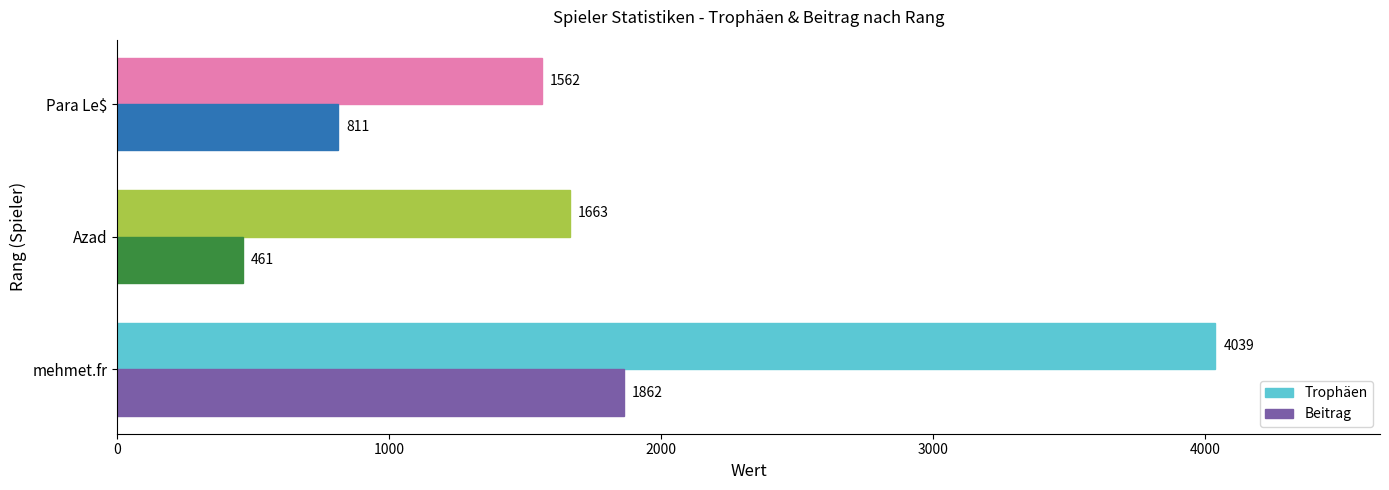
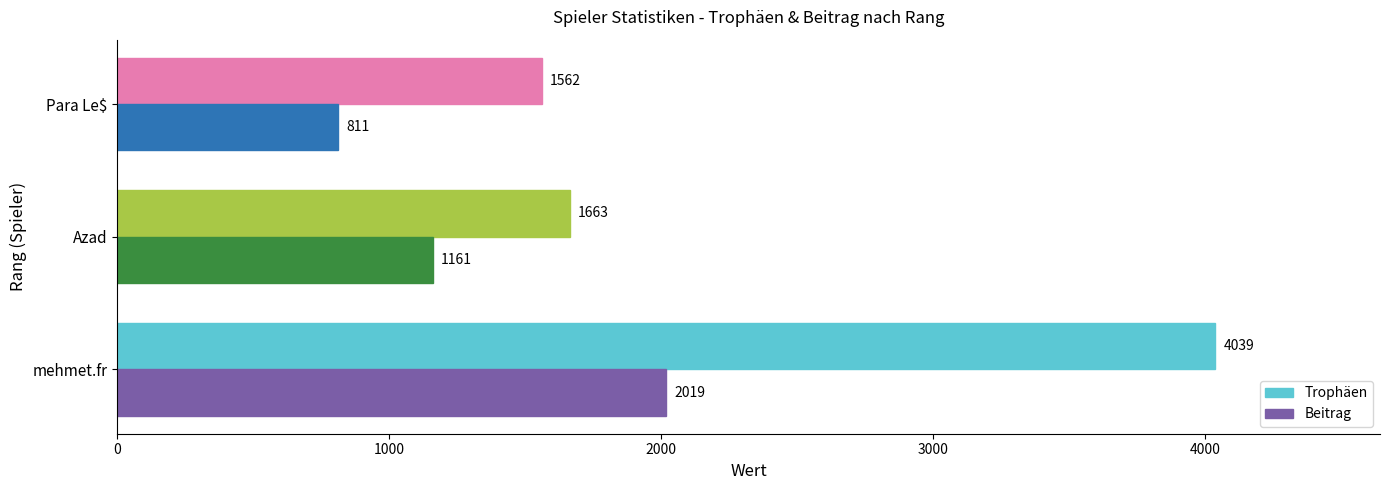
  {
    "Trophäen": {
      "Para Le$": 1562,
      "Azad": 1663,
      "mehmet.fr": 4039
    },
    "Beitrag": {
      "Para Le$": 811,
-     "Azad": 461,
-     "mehmet.fr": 1862
+     "Azad": 1161,
+     "mehmet.fr": 2019
    }
  }
